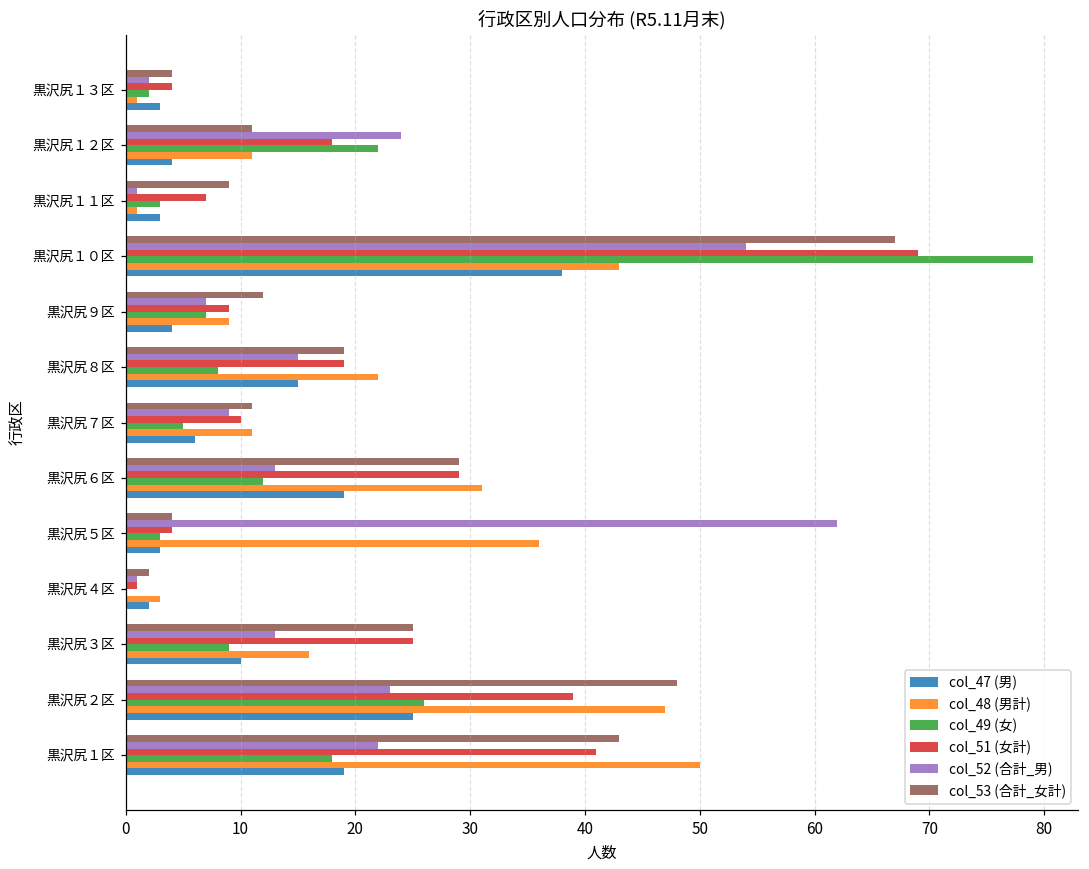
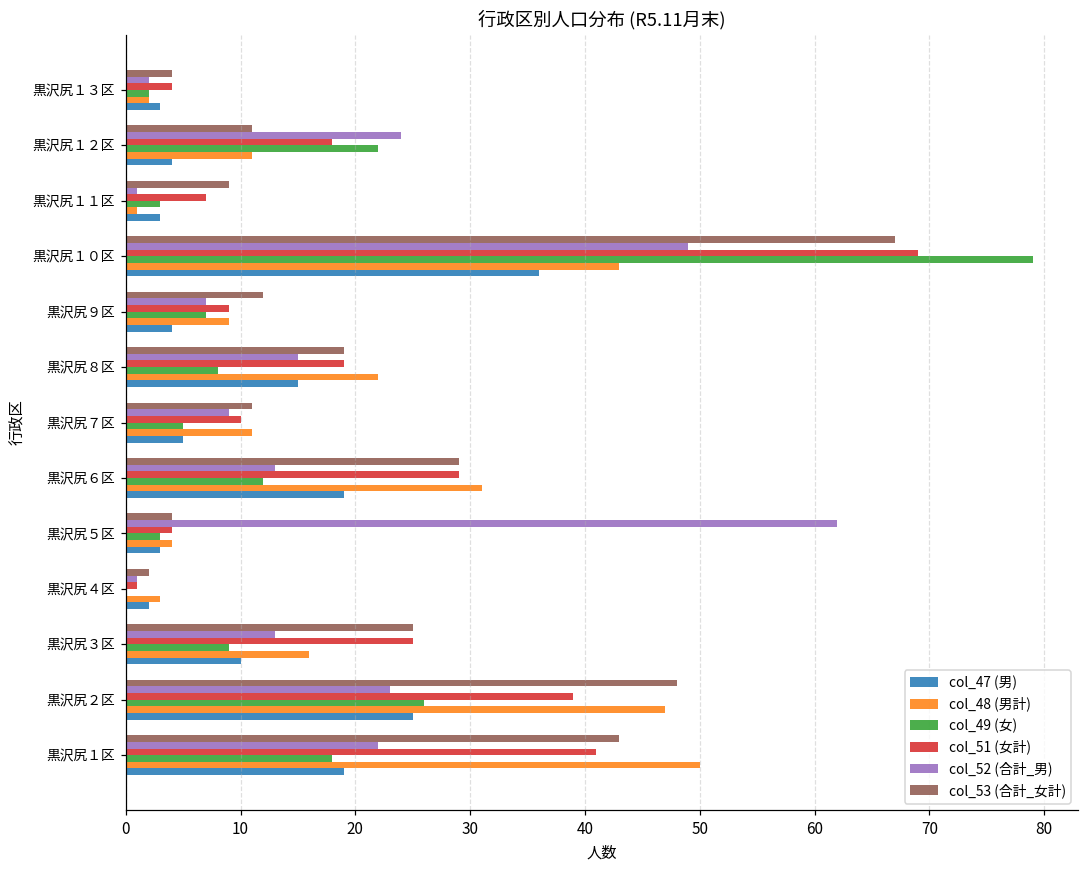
  {
    "col_47 (男)": {
      "黒沢尻１３区": 3,
      "黒沢尻１２区": 4,
      "黒沢尻１１区": 3,
-     "黒沢尻１０区": 38,
+     "黒沢尻１０区": 36,
      "黒沢尻９区": 4,
      "黒沢尻８区": 15,
-     "黒沢尻７区": 6,
+     "黒沢尻７区": 5,
      "黒沢尻６区": 19,
      "黒沢尻５区": 3,
      "黒沢尻４区": 2,
      "黒沢尻３区": 10,
      "黒沢尻２区": 25,
      "黒沢尻１区": 19
    },
    "col_48 (男計)": {
-     "黒沢尻１３区": 1,
+     "黒沢尻１３区": 2,
      "黒沢尻１２区": 11,
      "黒沢尻１１区": 1,
      "黒沢尻１０区": 43,
      "黒沢尻９区": 9,
      "黒沢尻８区": 22,
      "黒沢尻７区": 11,
      "黒沢尻６区": 31,
-     "黒沢尻５区": 36,
+     "黒沢尻５区": 4,
      "黒沢尻４区": 3,
      "黒沢尻３区": 16,
      "黒沢尻２区": 47,
      "黒沢尻１区": 50
    },
    "col_49 (女)": {
      "黒沢尻１３区": 2,
      "黒沢尻１２区": 22,
      "黒沢尻１１区": 3,
      "黒沢尻１０区": 79,
      "黒沢尻９区": 7,
      "黒沢尻８区": 8,
      "黒沢尻７区": 5,
      "黒沢尻６区": 12,
      "黒沢尻５区": 3,
      "黒沢尻４区": 0,
      "黒沢尻３区": 9,
      "黒沢尻２区": 26,
      "黒沢尻１区": 18
    },
    "col_51 (女計)": {
      "黒沢尻１３区": 4,
      "黒沢尻１２区": 18,
      "黒沢尻１１区": 7,
      "黒沢尻１０区": 69,
      "黒沢尻９区": 9,
      "黒沢尻８区": 19,
      "黒沢尻７区": 10,
      "黒沢尻６区": 29,
      "黒沢尻５区": 4,
      "黒沢尻４区": 1,
      "黒沢尻３区": 25,
      "黒沢尻２区": 39,
      "黒沢尻１区": 41
    },
    "col_52 (合計_男)": {
      "黒沢尻１３区": 2,
      "黒沢尻１２区": 24,
      "黒沢尻１１区": 1,
-     "黒沢尻１０区": 54,
+     "黒沢尻１０区": 49,
      "黒沢尻９区": 7,
      "黒沢尻８区": 15,
      "黒沢尻７区": 9,
      "黒沢尻６区": 13,
      "黒沢尻５区": 62,
      "黒沢尻４区": 1,
      "黒沢尻３区": 13,
      "黒沢尻２区": 23,
      "黒沢尻１区": 22
    },
    "col_53 (合計_女計)": {
      "黒沢尻１３区": 4,
      "黒沢尻１２区": 11,
      "黒沢尻１１区": 9,
      "黒沢尻１０区": 67,
      "黒沢尻９区": 12,
      "黒沢尻８区": 19,
      "黒沢尻７区": 11,
      "黒沢尻６区": 29,
      "黒沢尻５区": 4,
      "黒沢尻４区": 2,
      "黒沢尻３区": 25,
      "黒沢尻２区": 48,
      "黒沢尻１区": 43
    }
  }
